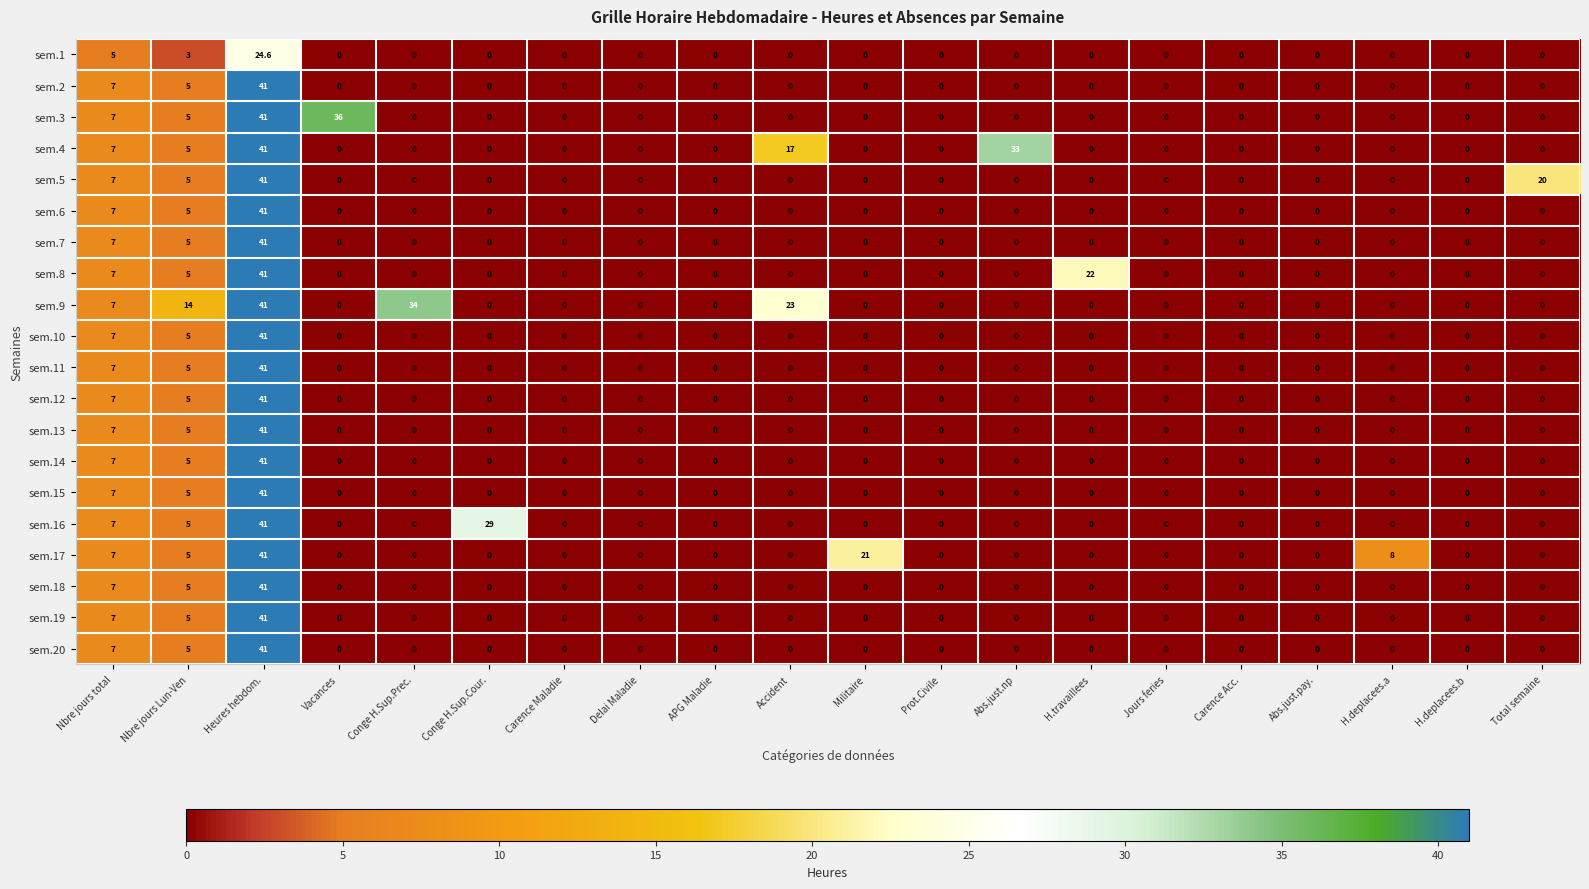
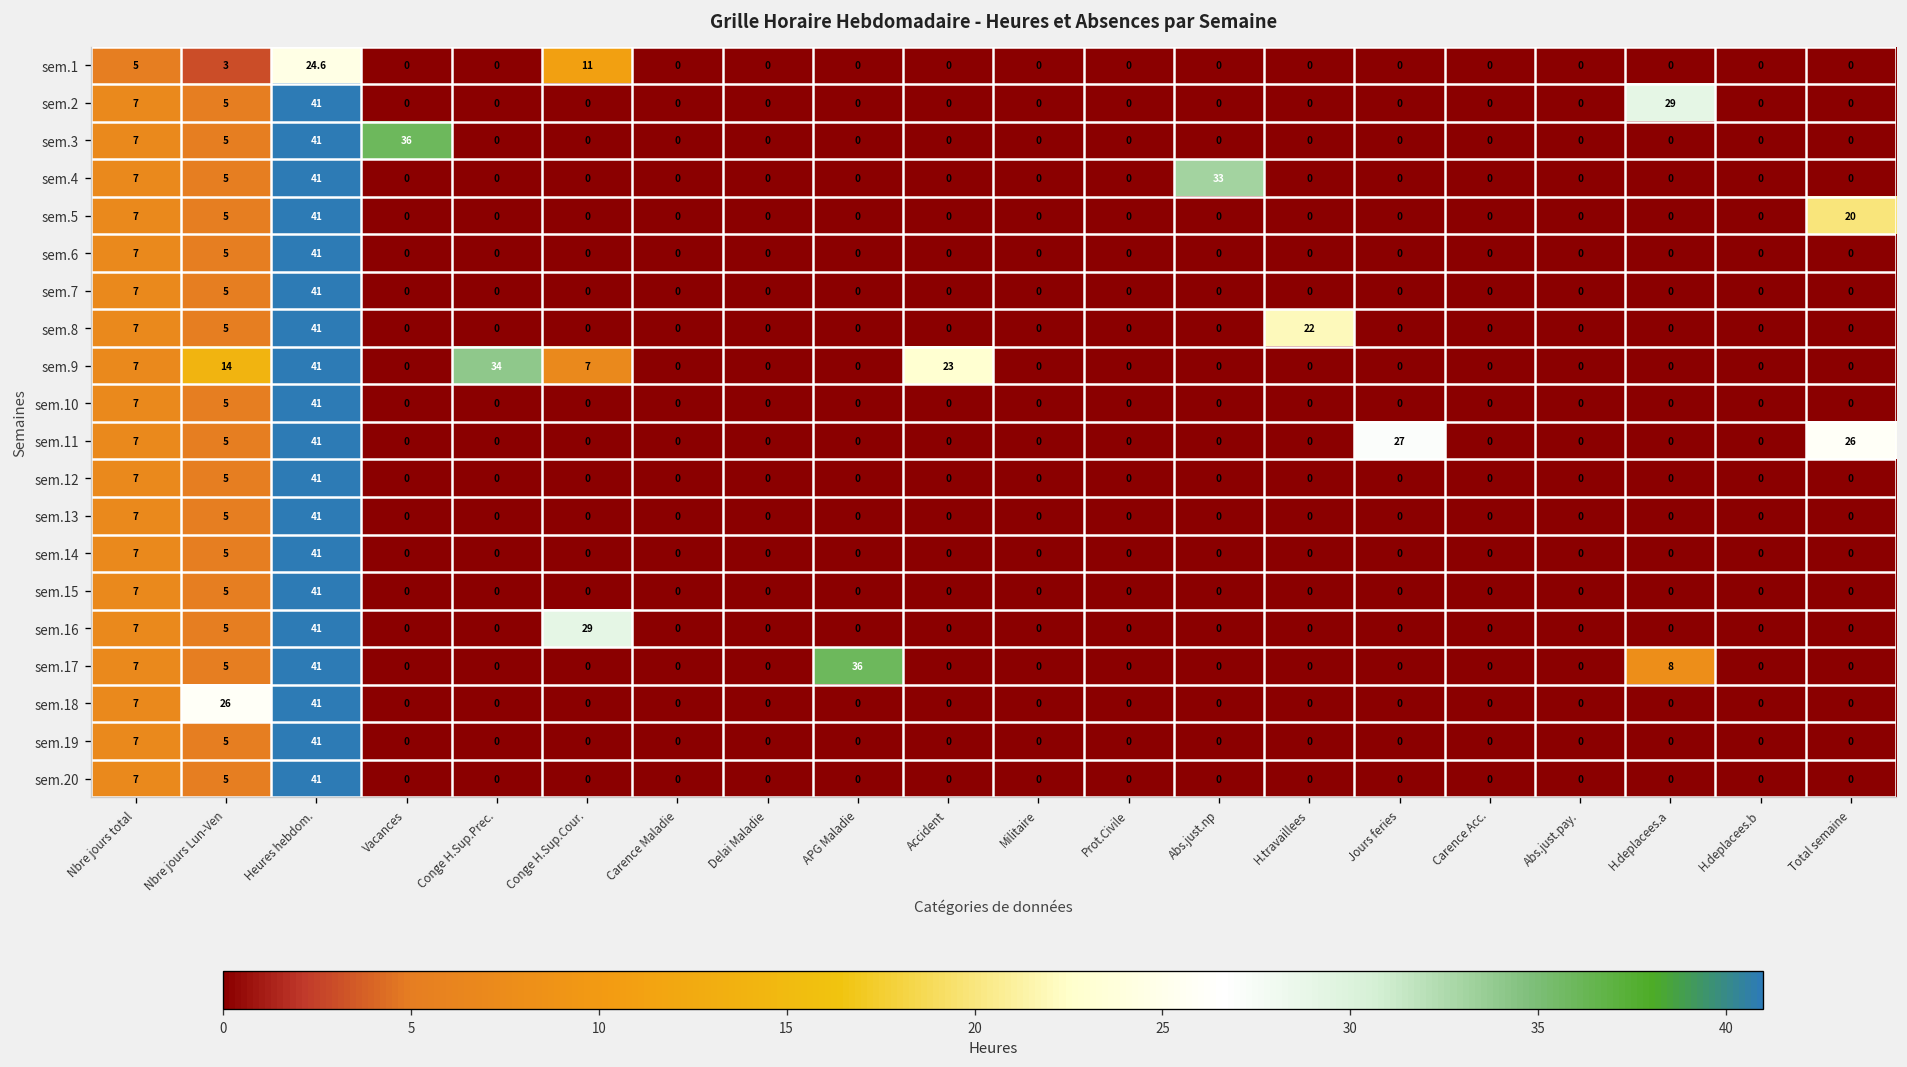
  {
    "sem.1": {
      "Nbre jours total": 5,
      "Nbre jours Lun-Ven": 3,
      "Heures hebdom.": 24.6,
      "Vacances": 0,
      "Conge H.Sup.Prec.": 0,
-     "Conge H.Sup.Cour.": 0,
+     "Conge H.Sup.Cour.": 11,
      "Carence Maladie": 0,
      "Delai Maladie": 0,
      "APG Maladie": 0,
      "Accident": 0,
      "Militaire": 0,
      "Prot.Civile": 0,
      "Abs.just.np": 0,
      "H.travaillees": 0,
      "Jours feries": 0,
      "Carence Acc.": 0,
      "Abs.just.pay.": 0,
      "H.deplacees.a": 0,
      "H.deplacees.b": 0,
      "Total semaine": 0
    },
    "sem.2": {
      "Nbre jours total": 7,
      "Nbre jours Lun-Ven": 5,
      "Heures hebdom.": 41,
      "Vacances": 0,
      "Conge H.Sup.Prec.": 0,
      "Conge H.Sup.Cour.": 0,
      "Carence Maladie": 0,
      "Delai Maladie": 0,
      "APG Maladie": 0,
      "Accident": 0,
      "Militaire": 0,
      "Prot.Civile": 0,
      "Abs.just.np": 0,
      "H.travaillees": 0,
      "Jours feries": 0,
      "Carence Acc.": 0,
      "Abs.just.pay.": 0,
-     "H.deplacees.a": 0,
+     "H.deplacees.a": 29,
      "H.deplacees.b": 0,
      "Total semaine": 0
    },
    "sem.4": {
      "Nbre jours total": 7,
      "Nbre jours Lun-Ven": 5,
      "Heures hebdom.": 41,
      "Vacances": 0,
      "Conge H.Sup.Prec.": 0,
      "Conge H.Sup.Cour.": 0,
      "Carence Maladie": 0,
      "Delai Maladie": 0,
      "APG Maladie": 0,
-     "Accident": 17,
+     "Accident": 0,
      "Militaire": 0,
      "Prot.Civile": 0,
      "Abs.just.np": 33,
      "H.travaillees": 0,
      "Jours feries": 0,
      "Carence Acc.": 0,
      "Abs.just.pay.": 0,
      "H.deplacees.a": 0,
      "H.deplacees.b": 0,
      "Total semaine": 0
    },
    "sem.9": {
      "Nbre jours total": 7,
      "Nbre jours Lun-Ven": 14,
      "Heures hebdom.": 41,
      "Vacances": 0,
      "Conge H.Sup.Prec.": 34,
-     "Conge H.Sup.Cour.": 0,
+     "Conge H.Sup.Cour.": 7,
      "Carence Maladie": 0,
      "Delai Maladie": 0,
      "APG Maladie": 0,
      "Accident": 23,
      "Militaire": 0,
      "Prot.Civile": 0,
      "Abs.just.np": 0,
      "H.travaillees": 0,
      "Jours feries": 0,
      "Carence Acc.": 0,
      "Abs.just.pay.": 0,
      "H.deplacees.a": 0,
      "H.deplacees.b": 0,
      "Total semaine": 0
    },
    "sem.11": {
      "Nbre jours total": 7,
      "Nbre jours Lun-Ven": 5,
      "Heures hebdom.": 41,
      "Vacances": 0,
      "Conge H.Sup.Prec.": 0,
      "Conge H.Sup.Cour.": 0,
      "Carence Maladie": 0,
      "Delai Maladie": 0,
      "APG Maladie": 0,
      "Accident": 0,
      "Militaire": 0,
      "Prot.Civile": 0,
      "Abs.just.np": 0,
      "H.travaillees": 0,
-     "Jours feries": 0,
+     "Jours feries": 27,
      "Carence Acc.": 0,
      "Abs.just.pay.": 0,
      "H.deplacees.a": 0,
      "H.deplacees.b": 0,
-     "Total semaine": 0
+     "Total semaine": 26
    },
    "sem.17": {
      "Nbre jours total": 7,
      "Nbre jours Lun-Ven": 5,
      "Heures hebdom.": 41,
      "Vacances": 0,
      "Conge H.Sup.Prec.": 0,
      "Conge H.Sup.Cour.": 0,
      "Carence Maladie": 0,
      "Delai Maladie": 0,
-     "APG Maladie": 0,
+     "APG Maladie": 36,
      "Accident": 0,
-     "Militaire": 21,
+     "Militaire": 0,
      "Prot.Civile": 0,
      "Abs.just.np": 0,
      "H.travaillees": 0,
      "Jours feries": 0,
      "Carence Acc.": 0,
      "Abs.just.pay.": 0,
      "H.deplacees.a": 8,
      "H.deplacees.b": 0,
      "Total semaine": 0
    },
    "sem.18": {
      "Nbre jours total": 7,
-     "Nbre jours Lun-Ven": 5,
+     "Nbre jours Lun-Ven": 26,
      "Heures hebdom.": 41,
      "Vacances": 0,
      "Conge H.Sup.Prec.": 0,
      "Conge H.Sup.Cour.": 0,
      "Carence Maladie": 0,
      "Delai Maladie": 0,
      "APG Maladie": 0,
      "Accident": 0,
      "Militaire": 0,
      "Prot.Civile": 0,
      "Abs.just.np": 0,
      "H.travaillees": 0,
      "Jours feries": 0,
      "Carence Acc.": 0,
      "Abs.just.pay.": 0,
      "H.deplacees.a": 0,
      "H.deplacees.b": 0,
      "Total semaine": 0
    }
  }
